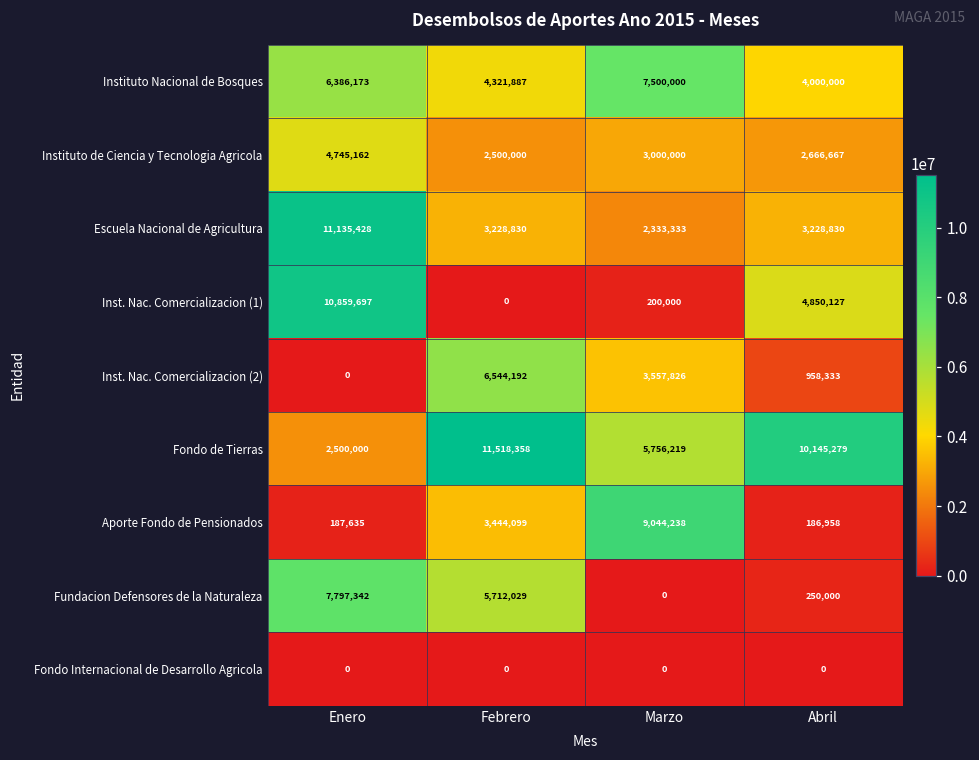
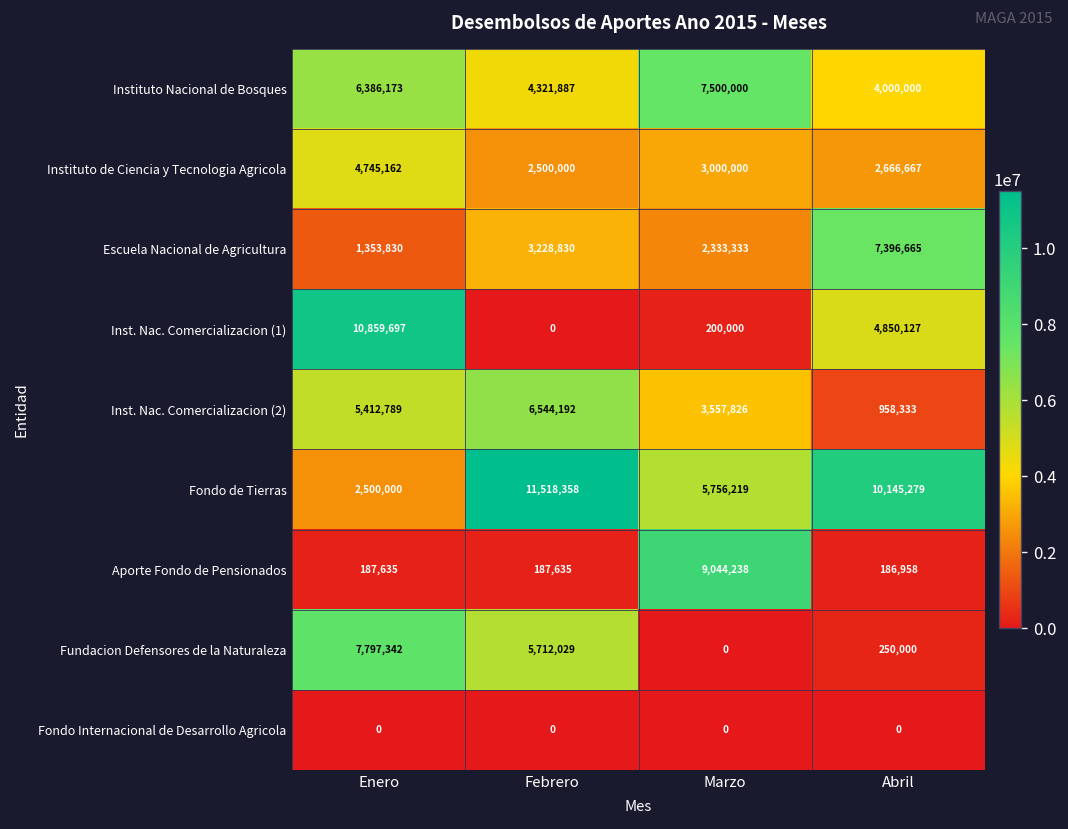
  {
    "Instituto Nacional de Bosques": {
      "Enero": "6,386,173",
      "Febrero": "4,321,887",
      "Marzo": "7,500,000",
      "Abril": "4,000,000"
    },
    "Instituto de Ciencia y Tecnologia Agricola": {
      "Enero": "4,745,162",
      "Febrero": "2,500,000",
      "Marzo": "3,000,000",
      "Abril": "2,666,667"
    },
    "Escuela Nacional de Agricultura": {
-     "Enero": "11,135,428",
+     "Enero": "1,353,830",
      "Febrero": "3,228,830",
      "Marzo": "2,333,333",
-     "Abril": "3,228,830"
+     "Abril": "7,396,665"
    },
    "Inst. Nac. Comercializacion (1)": {
      "Enero": "10,859,697",
      "Febrero": "0",
      "Marzo": "200,000",
      "Abril": "4,850,127"
    },
    "Inst. Nac. Comercializacion (2)": {
-     "Enero": "0",
+     "Enero": "5,412,789",
      "Febrero": "6,544,192",
      "Marzo": "3,557,826",
      "Abril": "958,333"
    },
    "Fondo de Tierras": {
      "Enero": "2,500,000",
      "Febrero": "11,518,358",
      "Marzo": "5,756,219",
      "Abril": "10,145,279"
    },
    "Aporte Fondo de Pensionados": {
      "Enero": "187,635",
-     "Febrero": "3,444,099",
+     "Febrero": "187,635",
      "Marzo": "9,044,238",
      "Abril": "186,958"
    },
    "Fundacion Defensores de la Naturaleza": {
      "Enero": "7,797,342",
      "Febrero": "5,712,029",
      "Marzo": "0",
      "Abril": "250,000"
    },
    "Fondo Internacional de Desarrollo Agricola": {
      "Enero": "0",
      "Febrero": "0",
      "Marzo": "0",
      "Abril": "0"
    }
  }
